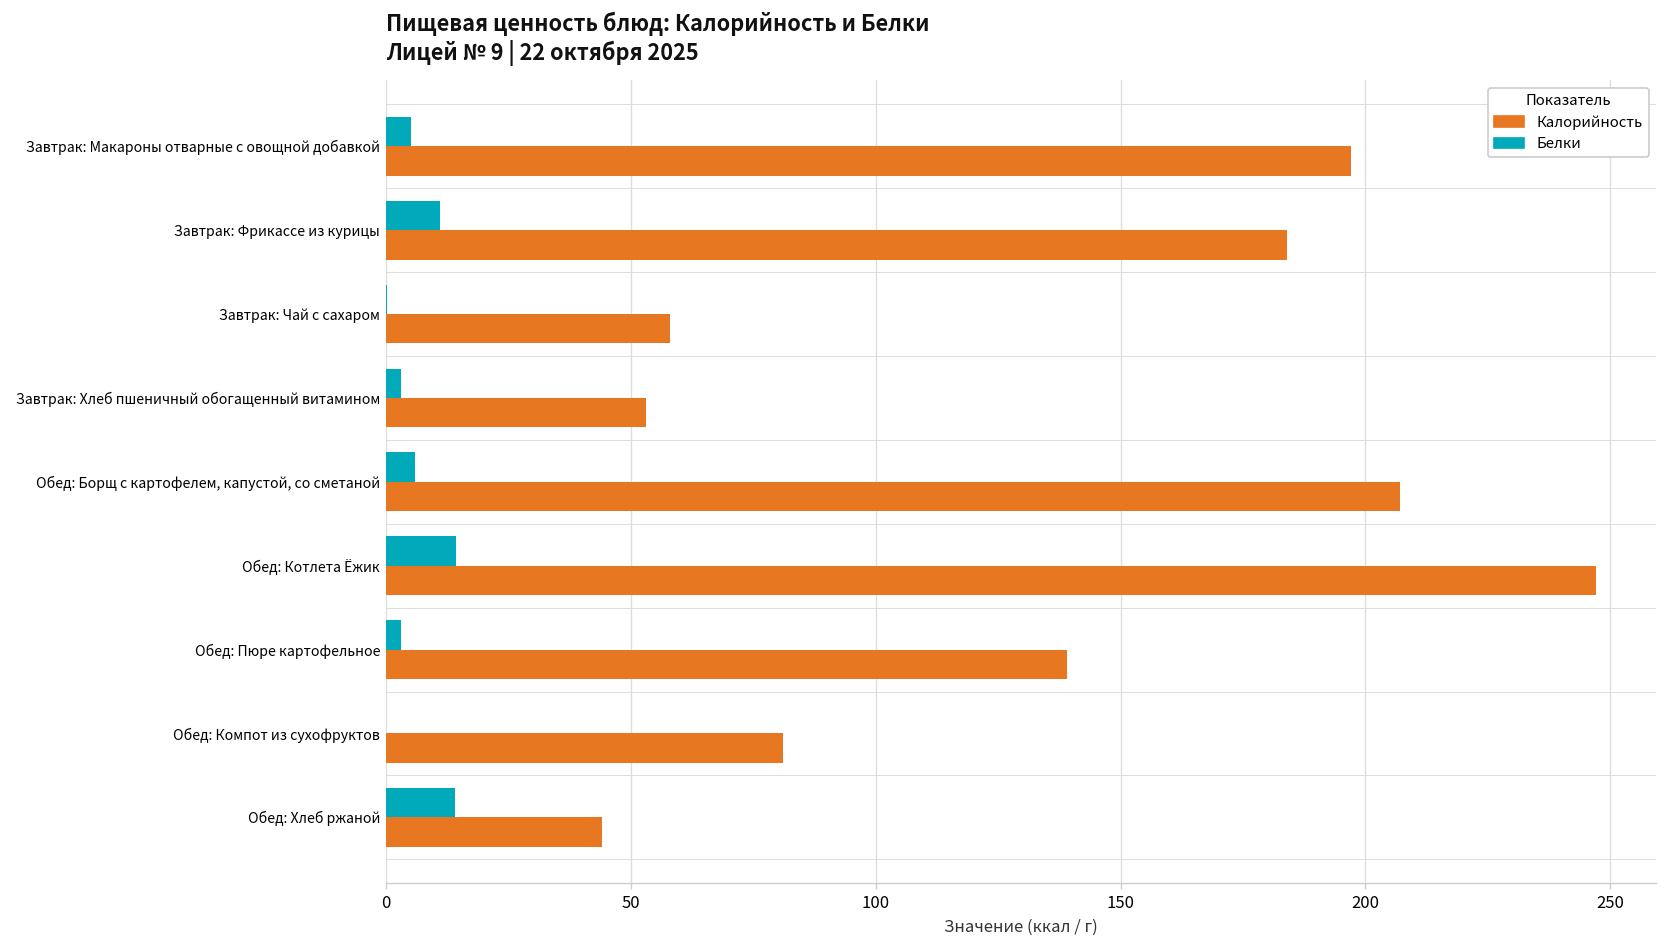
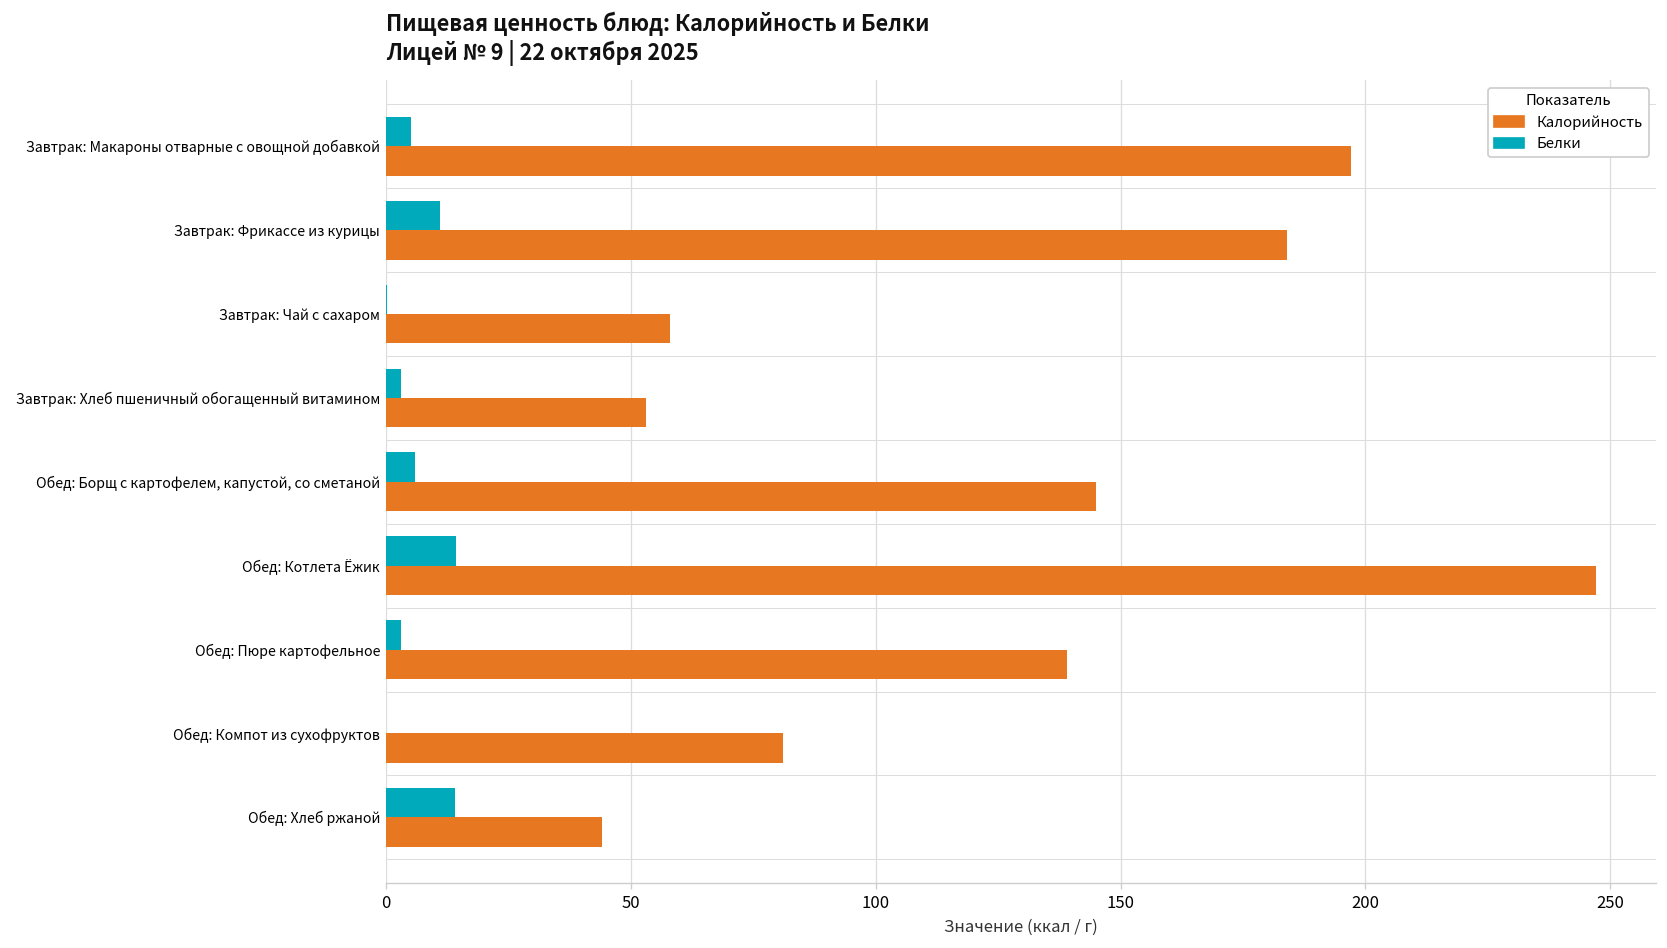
  {
    "Калорийность": {
      "Завтрак: Макароны отварные с овощной добавкой": 197,
      "Завтрак: Фрикассе из курицы": 184,
      "Завтрак: Чай с сахаром": 58,
      "Завтрак: Хлеб пшеничный обогащенный витамином": 53,
-     "Обед: Борщ с картофелем, капустой, со сметаной": 207,
+     "Обед: Борщ с картофелем, капустой, со сметаной": 145,
      "Обед: Котлета Ёжик": 247,
      "Обед: Пюре картофельное": 139,
      "Обед: Компот из сухофруктов": 81,
      "Обед: Хлеб ржаной": 44
    },
    "Белки": {
      "Завтрак: Макароны отварные с овощной добавкой": 5,
      "Завтрак: Фрикассе из курицы": 11,
      "Завтрак: Хлеб пшеничный обогащенный витамином": 3,
      "Обед: Борщ с картофелем, капустой, со сметаной": 6,
      "Обед: Котлета Ёжик": 14,
      "Обед: Пюре картофельное": 3,
      "Обед: Компот из сухофруктов": 0,
      "Обед: Хлеб ржаной": 14
    }
  }
